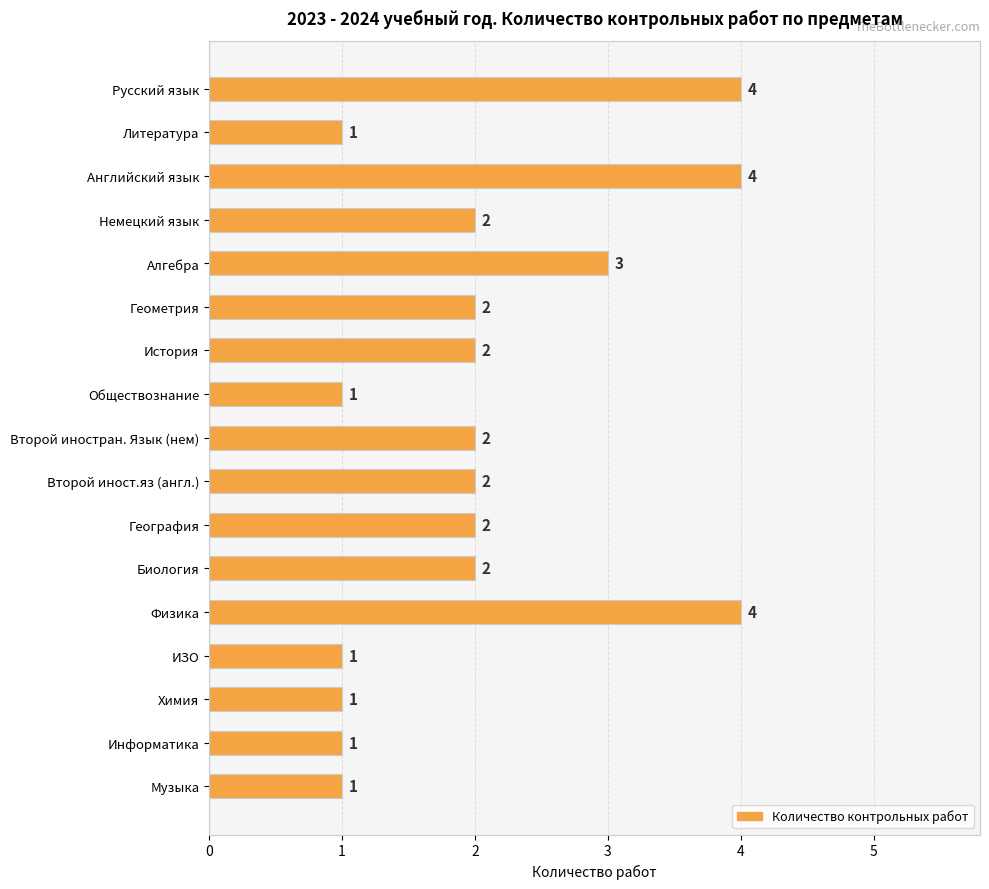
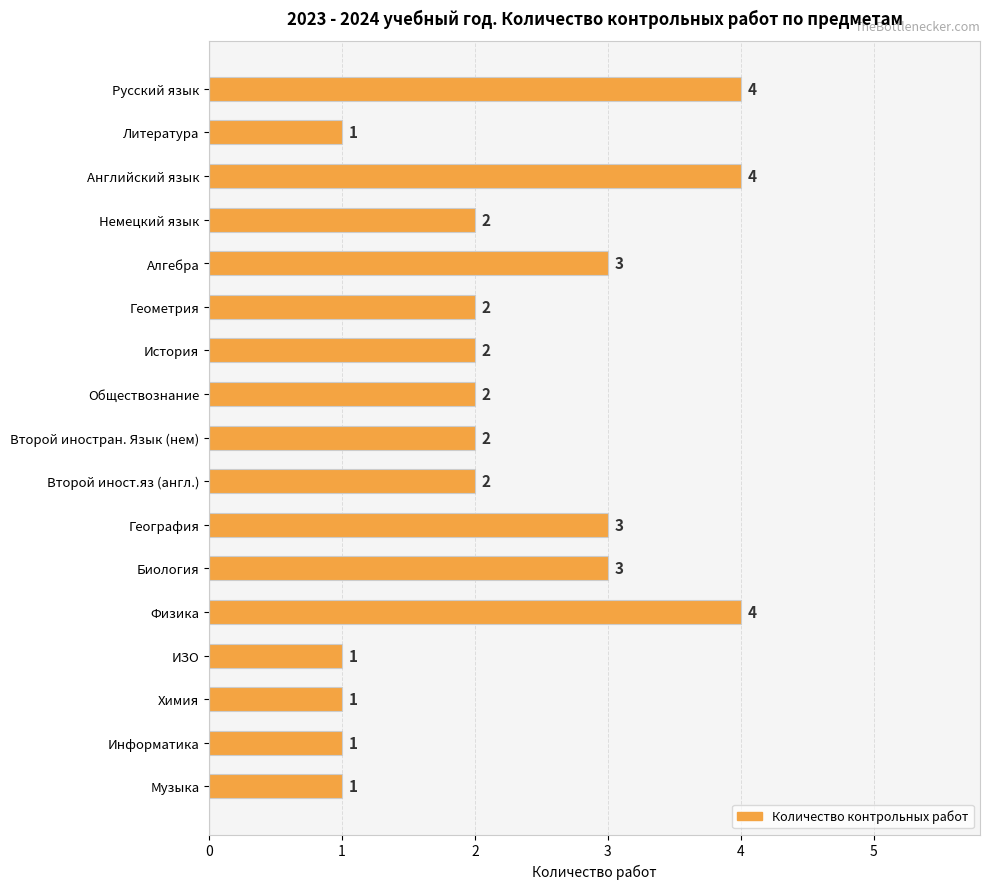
  {
    "Русский язык": 4,
    "Литература": 1,
    "Английский язык": 4,
    "Немецкий язык": 2,
    "Алгебра": 3,
    "Геометрия": 2,
    "История": 2,
-   "Обществознание": 1,
+   "Обществознание": 2,
    "Второй иностран. Язык (нем)": 2,
    "Второй иност.яз (англ.)": 2,
-   "География": 2,
-   "Биология": 2,
+   "География": 3,
+   "Биология": 3,
    "Физика": 4,
    "ИЗО": 1,
    "Химия": 1,
    "Информатика": 1,
    "Музыка": 1
  }
